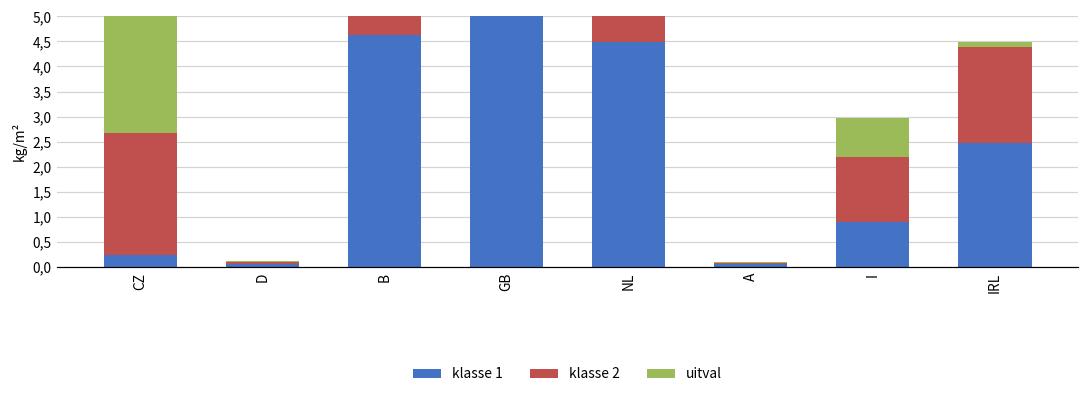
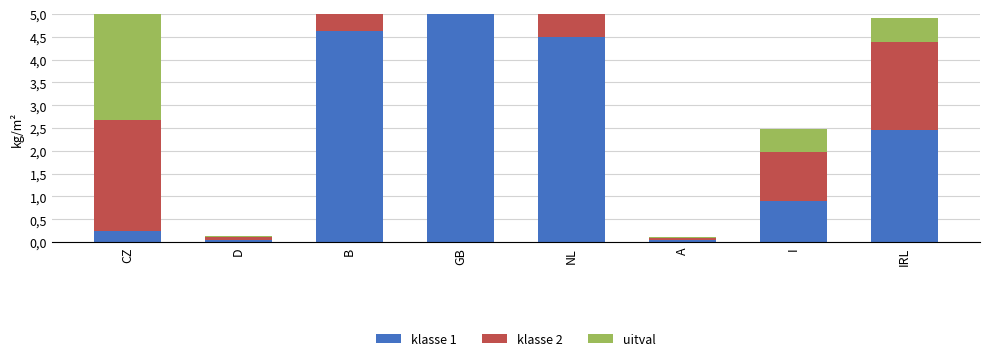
  {
    "klasse 1": {
      "CZ": 2,
      "B": 46,
      "NL": 45,
      "I": 9,
      "IRL": 25
    },
    "klasse 2": {
      "CZ": 24,
-     "I": 13,
+     "I": 11,
      "IRL": 19
    },
    "uitval": {
-     "I": 8,
-     "IRL": 1
+     "I": 5,
+     "IRL": 5
    }
  }
